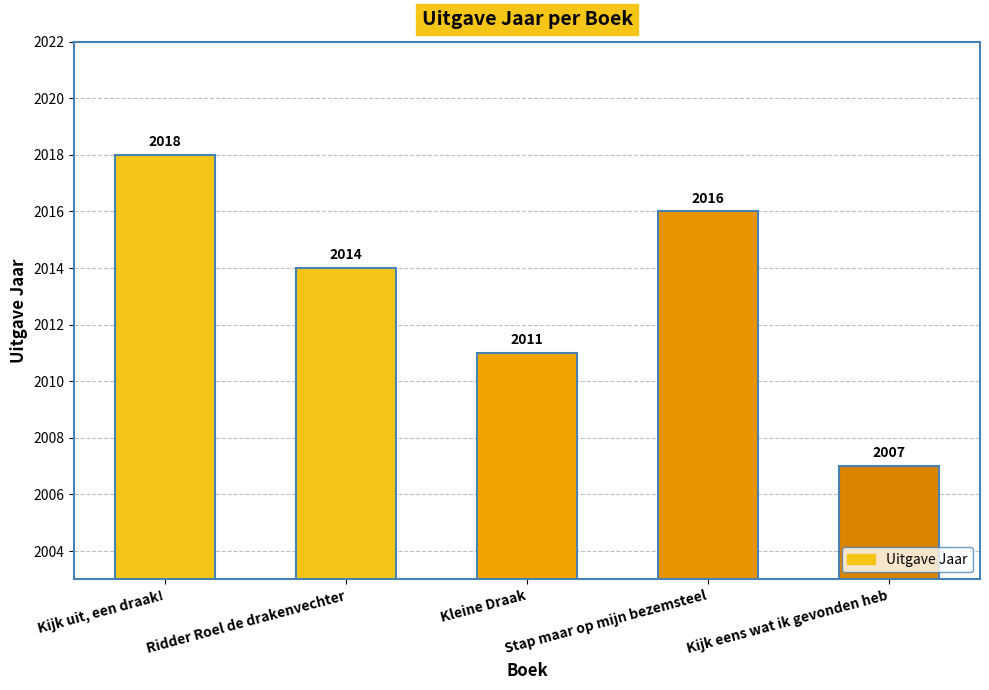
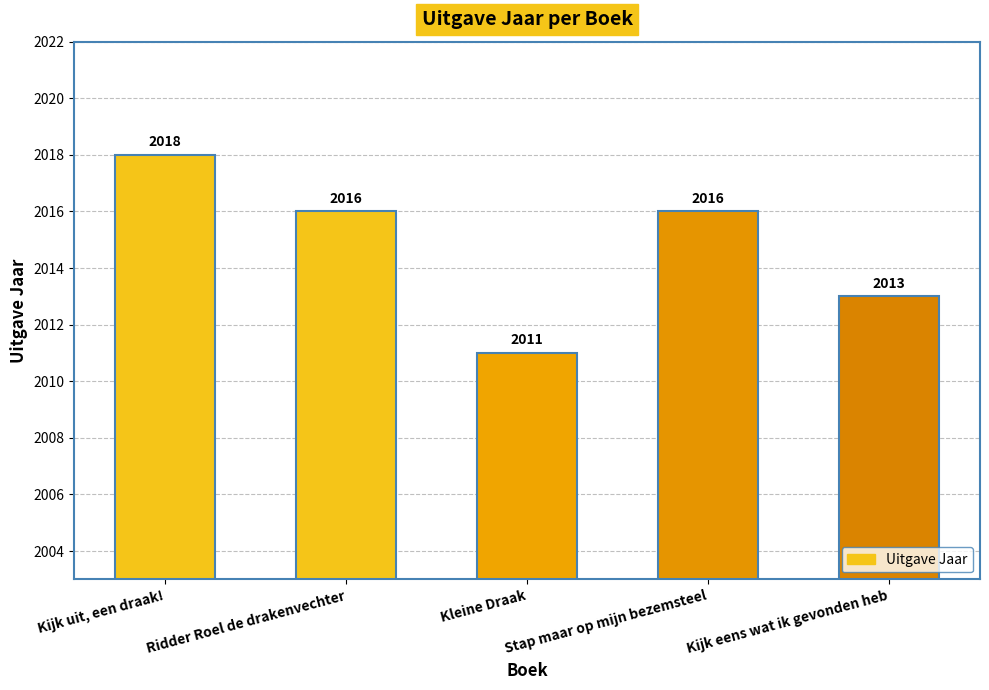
  {
    "Kijk uit, een draak!": 2018,
-   "Ridder Roel de drakenvechter": 2014,
+   "Ridder Roel de drakenvechter": 2016,
    "Kleine Draak": 2011,
    "Stap maar op mijn bezemsteel": 2016,
-   "Kijk eens wat ik gevonden heb": 2007
+   "Kijk eens wat ik gevonden heb": 2013
  }
